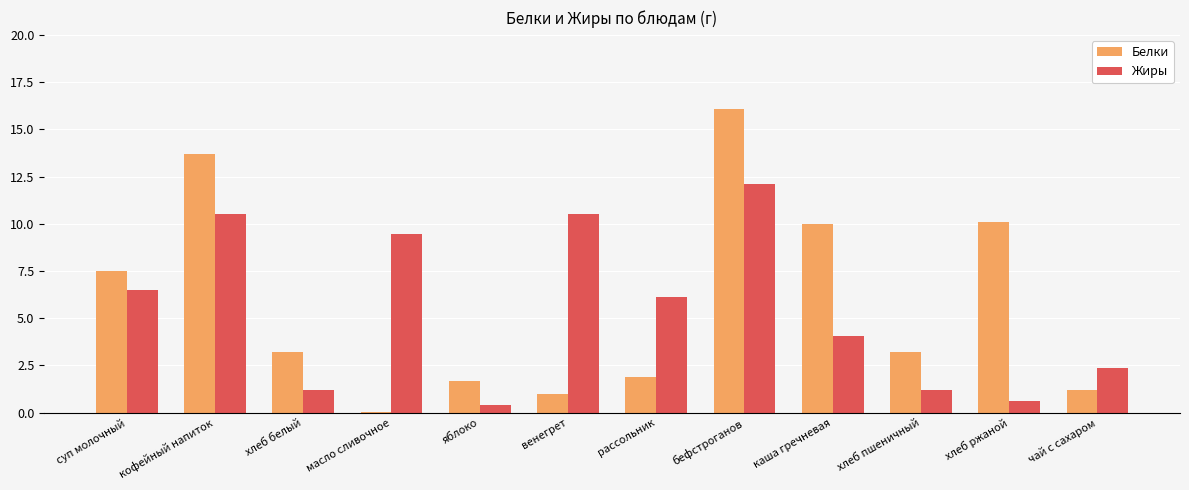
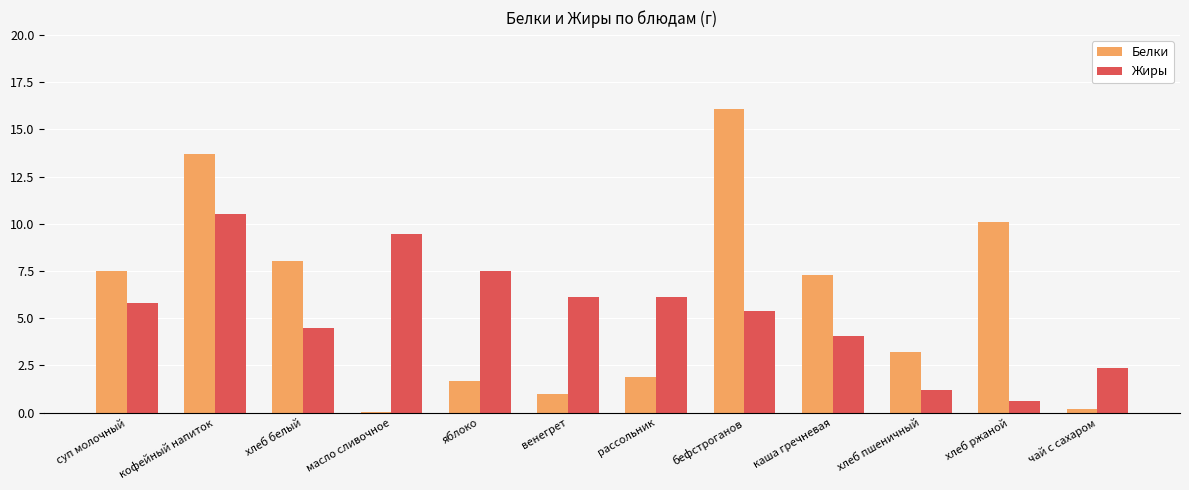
  {
    "Белки": {
      "суп молочный": 7.5,
      "кофейный напиток": 13.7,
-     "хлеб белый": 3.2,
+     "хлеб белый": 8.0,
      "яблоко": 1.7,
      "венегрет": 1.0,
      "рассольник": 1.9,
      "бефстроганов": 16.1,
-     "каша гречневая": 10.0,
+     "каша гречневая": 7.3,
      "хлеб пшеничный": 3.2,
      "хлеб ржаной": 10.1,
-     "чай с сахаром": 1.2
+     "чай с сахаром": 0.2
    },
    "Жиры": {
-     "суп молочный": 6.5,
+     "суп молочный": 5.8,
      "кофейный напиток": 10.5,
-     "хлеб белый": 1.2,
+     "хлеб белый": 4.5,
      "масло сливочное": 9.5,
-     "яблоко": 0.4,
-     "венегрет": 10.5,
+     "яблоко": 7.5,
+     "венегрет": 6.1,
      "рассольник": 6.1,
-     "бефстроганов": 12.1,
+     "бефстроганов": 5.4,
      "каша гречневая": 4.1,
      "хлеб пшеничный": 1.2,
      "хлеб ржаной": 0.6,
      "чай с сахаром": 2.4
    }
  }
